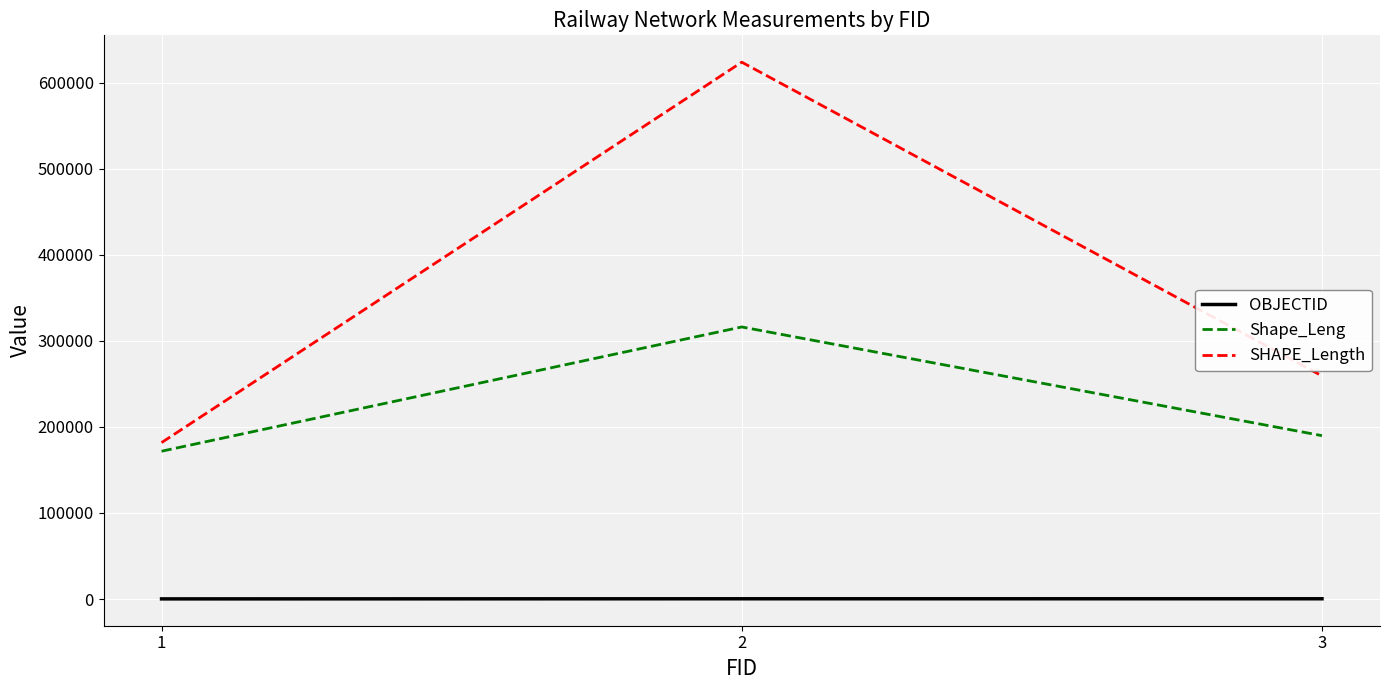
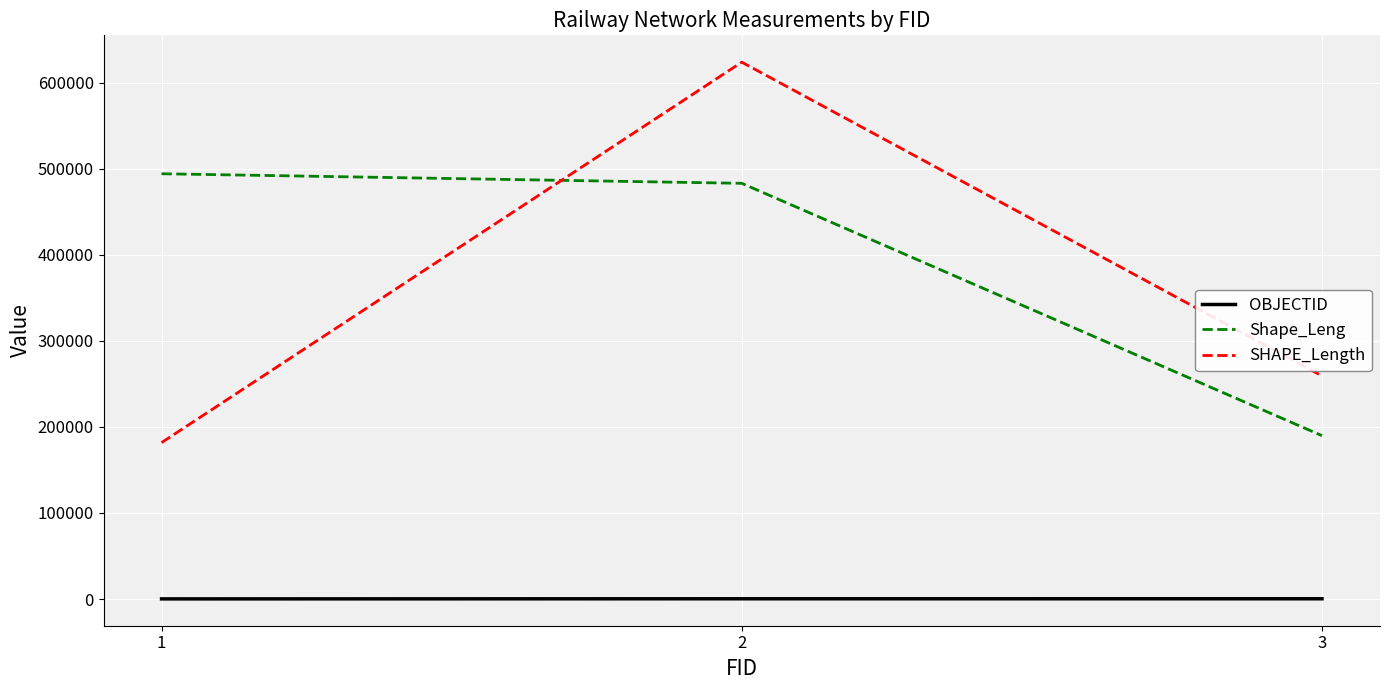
  {
    "OBJECTID": {
      "1": 0,
      "2": 0,
      "3": 0
    },
    "Shape_Leng": {
-     "1": 170000,
-     "2": 320000,
+     "1": 490000,
+     "2": 480000,
      "3": 190000
    },
    "SHAPE_Length": {
      "1": 180000,
      "2": 620000,
      "3": 260000
    }
  }
